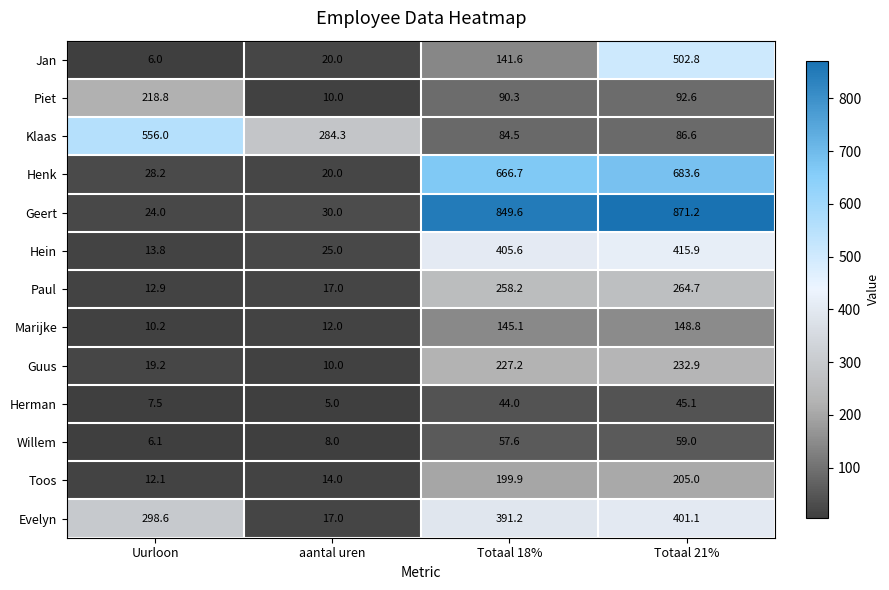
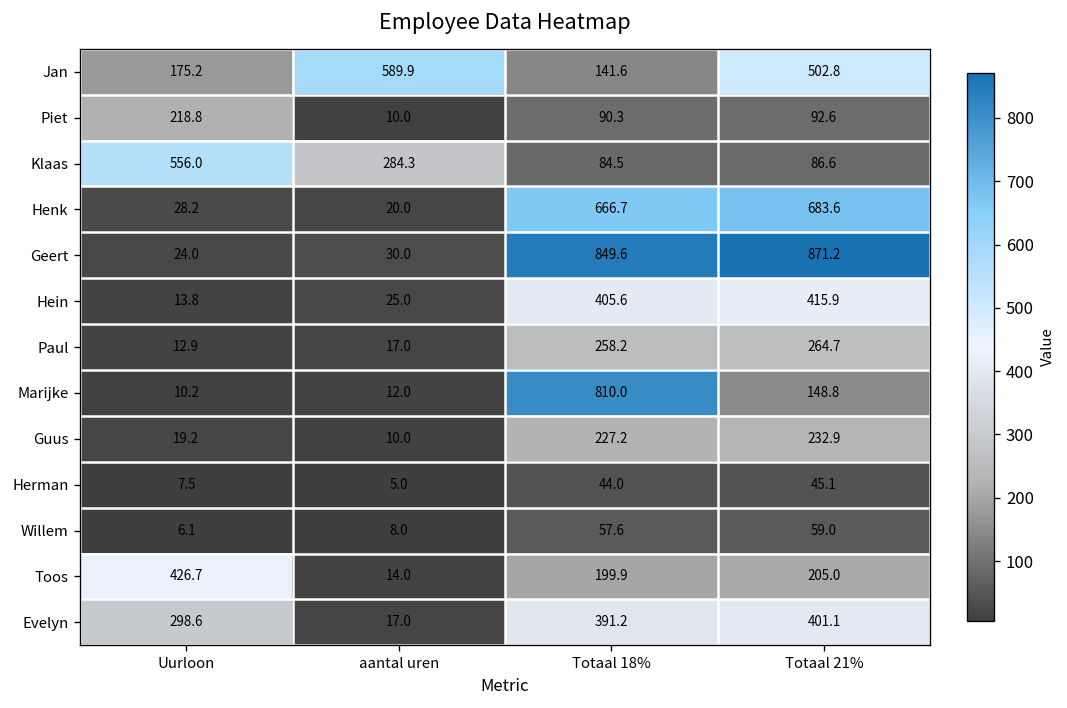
  {
    "Jan": {
-     "Uurloon": 6.0,
-     "aantal uren": 20.0,
+     "Uurloon": 175.2,
+     "aantal uren": 589.9,
      "Totaal 18%": 141.6,
      "Totaal 21%": 502.8
    },
    "Piet": {
      "Uurloon": 218.8,
      "aantal uren": 10.0,
      "Totaal 18%": 90.3,
      "Totaal 21%": 92.6
    },
    "Klaas": {
      "Uurloon": 556.0,
      "aantal uren": 284.3,
      "Totaal 18%": 84.5,
      "Totaal 21%": 86.6
    },
    "Henk": {
      "Uurloon": 28.2,
      "aantal uren": 20.0,
      "Totaal 18%": 666.7,
      "Totaal 21%": 683.6
    },
    "Geert": {
      "Uurloon": 24.0,
      "aantal uren": 30.0,
      "Totaal 18%": 849.6,
      "Totaal 21%": 871.2
    },
    "Hein": {
      "Uurloon": 13.8,
      "aantal uren": 25.0,
      "Totaal 18%": 405.6,
      "Totaal 21%": 415.9
    },
    "Paul": {
      "Uurloon": 12.9,
      "aantal uren": 17.0,
      "Totaal 18%": 258.2,
      "Totaal 21%": 264.7
    },
    "Marijke": {
      "Uurloon": 10.2,
      "aantal uren": 12.0,
-     "Totaal 18%": 145.1,
+     "Totaal 18%": 810.0,
      "Totaal 21%": 148.8
    },
    "Guus": {
      "Uurloon": 19.2,
      "aantal uren": 10.0,
      "Totaal 18%": 227.2,
      "Totaal 21%": 232.9
    },
    "Herman": {
      "Uurloon": 7.5,
      "aantal uren": 5.0,
      "Totaal 18%": 44.0,
      "Totaal 21%": 45.1
    },
    "Willem": {
      "Uurloon": 6.1,
      "aantal uren": 8.0,
      "Totaal 18%": 57.6,
      "Totaal 21%": 59.0
    },
    "Toos": {
-     "Uurloon": 12.1,
+     "Uurloon": 426.7,
      "aantal uren": 14.0,
      "Totaal 18%": 199.9,
      "Totaal 21%": 205.0
    },
    "Evelyn": {
      "Uurloon": 298.6,
      "aantal uren": 17.0,
      "Totaal 18%": 391.2,
      "Totaal 21%": 401.1
    }
  }
